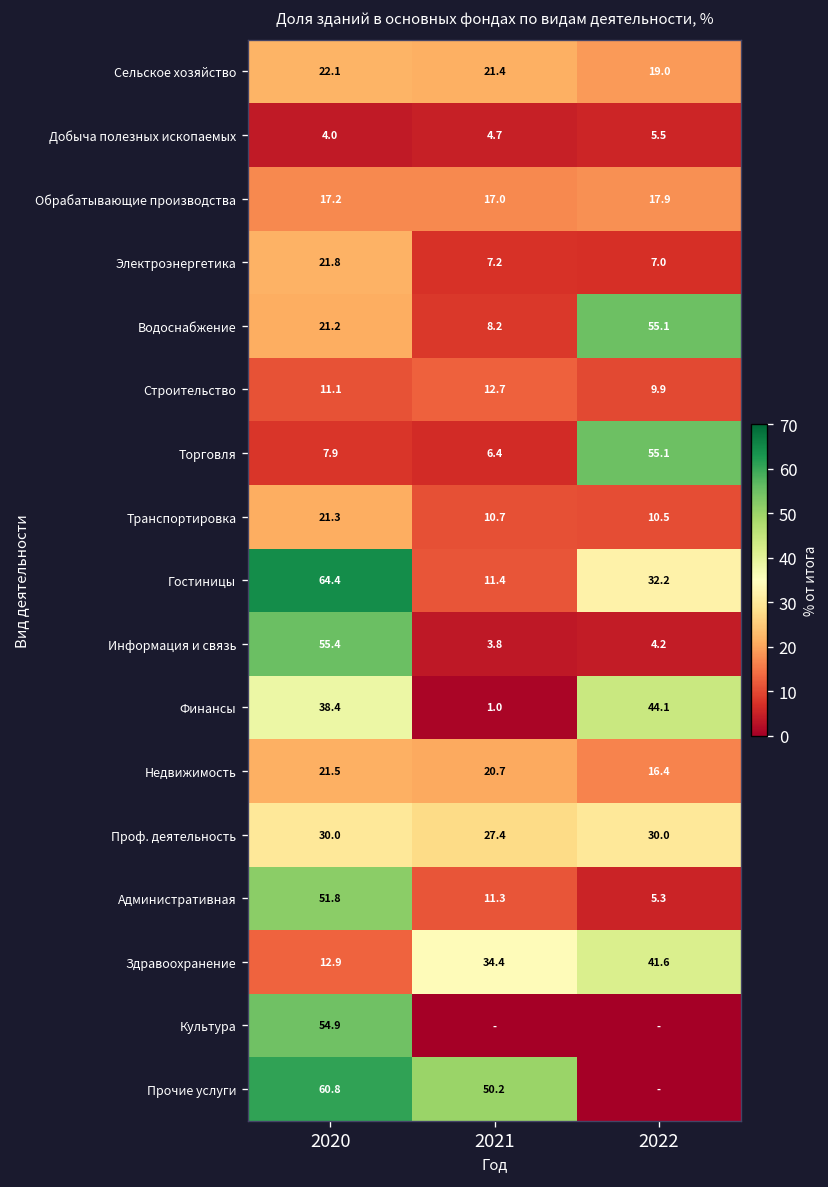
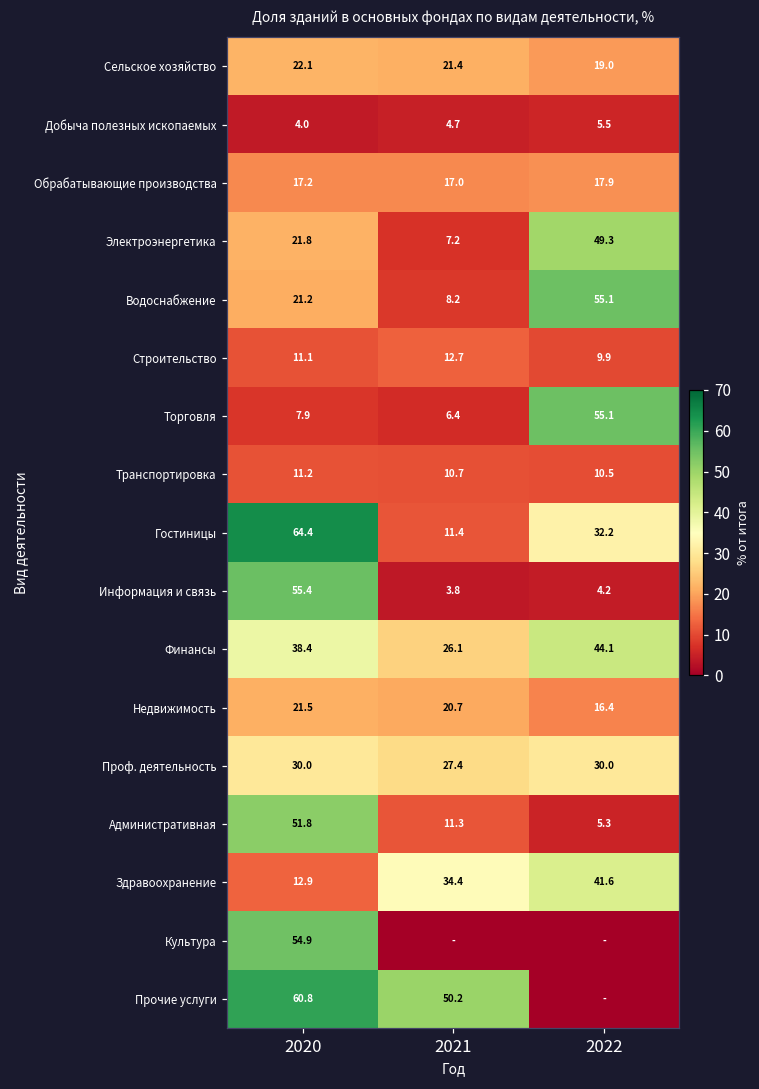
  {
    "Сельское хозяйство": {
      "2020": 22.1,
      "2021": 21.4,
      "2022": 19.0
    },
    "Добыча полезных ископаемых": {
      "2020": 4.0,
      "2021": 4.7,
      "2022": 5.5
    },
    "Обрабатывающие производства": {
      "2020": 17.2,
      "2021": 17.0,
      "2022": 17.9
    },
    "Электроэнергетика": {
      "2020": 21.8,
      "2021": 7.2,
-     "2022": 7.0
+     "2022": 49.3
    },
    "Водоснабжение": {
      "2020": 21.2,
      "2021": 8.2,
      "2022": 55.1
    },
    "Строительство": {
      "2020": 11.1,
      "2021": 12.7,
      "2022": 9.9
    },
    "Торговля": {
      "2020": 7.9,
      "2021": 6.4,
      "2022": 55.1
    },
    "Транспортировка": {
-     "2020": 21.3,
+     "2020": 11.2,
      "2021": 10.7,
      "2022": 10.5
    },
    "Гостиницы": {
      "2020": 64.4,
      "2021": 11.4,
      "2022": 32.2
    },
    "Информация и связь": {
      "2020": 55.4,
      "2021": 3.8,
      "2022": 4.2
    },
    "Финансы": {
      "2020": 38.4,
-     "2021": 1.0,
+     "2021": 26.1,
      "2022": 44.1
    },
    "Недвижимость": {
      "2020": 21.5,
      "2021": 20.7,
      "2022": 16.4
    },
    "Проф. деятельность": {
      "2020": 30.0,
      "2021": 27.4,
      "2022": 30.0
    },
    "Административная": {
      "2020": 51.8,
      "2021": 11.3,
      "2022": 5.3
    },
    "Здравоохранение": {
      "2020": 12.9,
      "2021": 34.4,
      "2022": 41.6
    },
    "Культура": {
      "2020": 54.9
    },
    "Прочие услуги": {
      "2020": 60.8,
      "2021": 50.2
    }
  }
